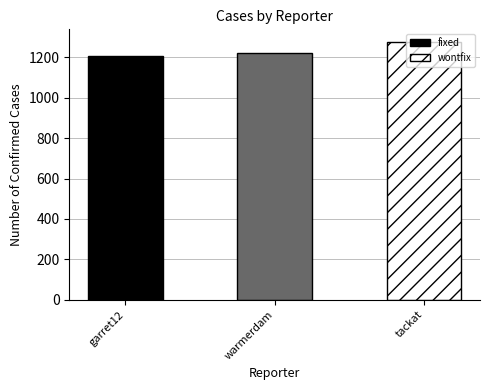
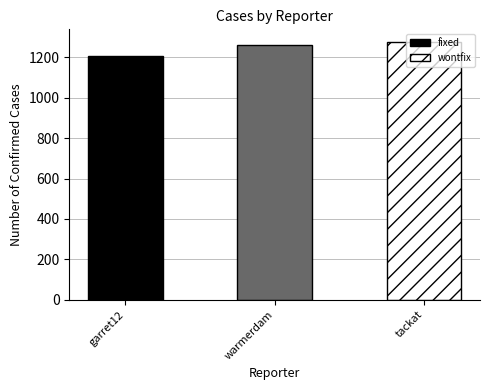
  {
    "garret12": 1210,
-   "warmerdam": 1220
+   "warmerdam": 1260
  }
